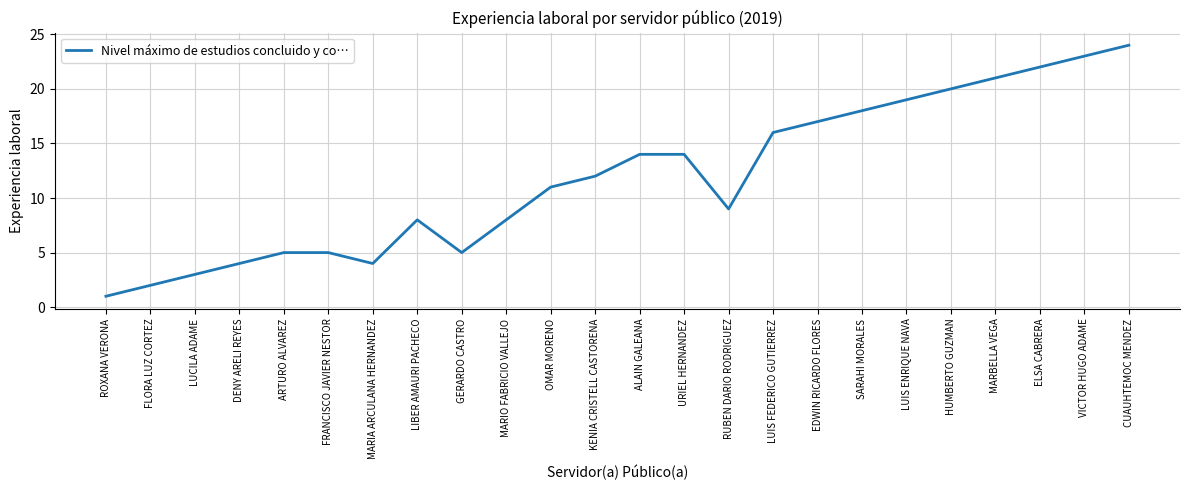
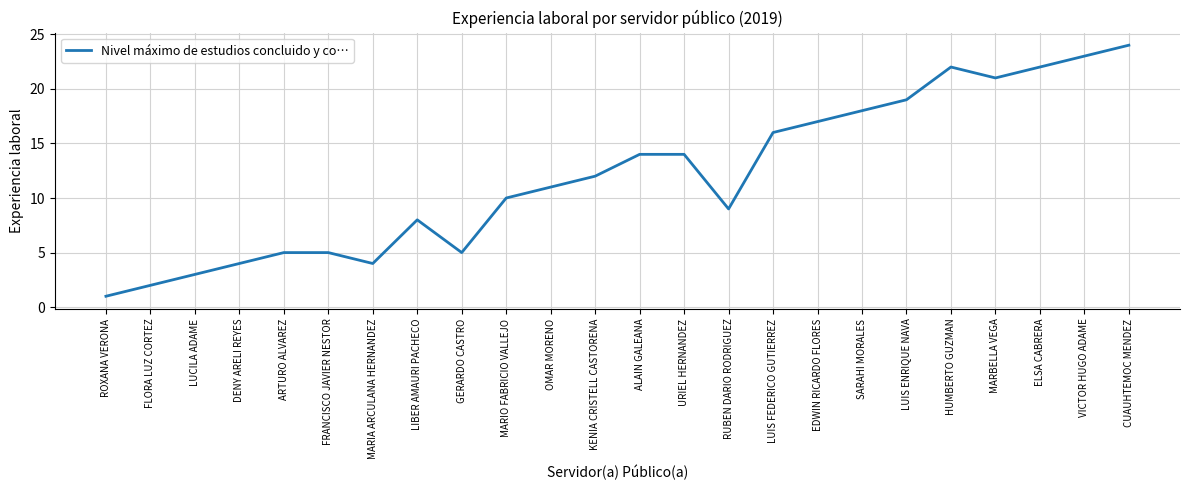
  {
    "ROXANA VERONA": 1,
    "FLORA LUZ CORTEZ": 2,
    "LUCILA ADAME": 3,
    "DENY ARELI REYES": 4,
    "ARTURO ALVAREZ": 5,
    "FRANCISCO JAVIER NESTOR": 5,
    "MARIA ARCULANA HERNANDEZ": 4,
    "LIBER AMAURI PACHECO": 8,
    "GERARDO CASTRO": 5,
-   "MARIO FABRICIO VALLEJO": 8,
+   "MARIO FABRICIO VALLEJO": 10,
    "OMAR MORENO": 11,
    "KENIA CRISTELL CASTORENA": 12,
    "ALAIN GALEANA": 14,
    "URIEL HERNANDEZ": 14,
    "RUBEN DARIO RODRIGUEZ": 9,
    "LUIS FEDERICO GUTIERREZ": 16,
    "EDWIN RICARDO FLORES": 17,
    "SARAHI MORALES": 18,
    "LUIS ENRIQUE NAVA": 19,
-   "HUMBERTO GUZMAN": 20,
+   "HUMBERTO GUZMAN": 22,
    "MARBELLA VEGA": 21,
    "ELSA CABRERA": 22,
    "VICTOR HUGO ADAME": 23,
    "CUAUHTEMOC MENDEZ": 24
  }
